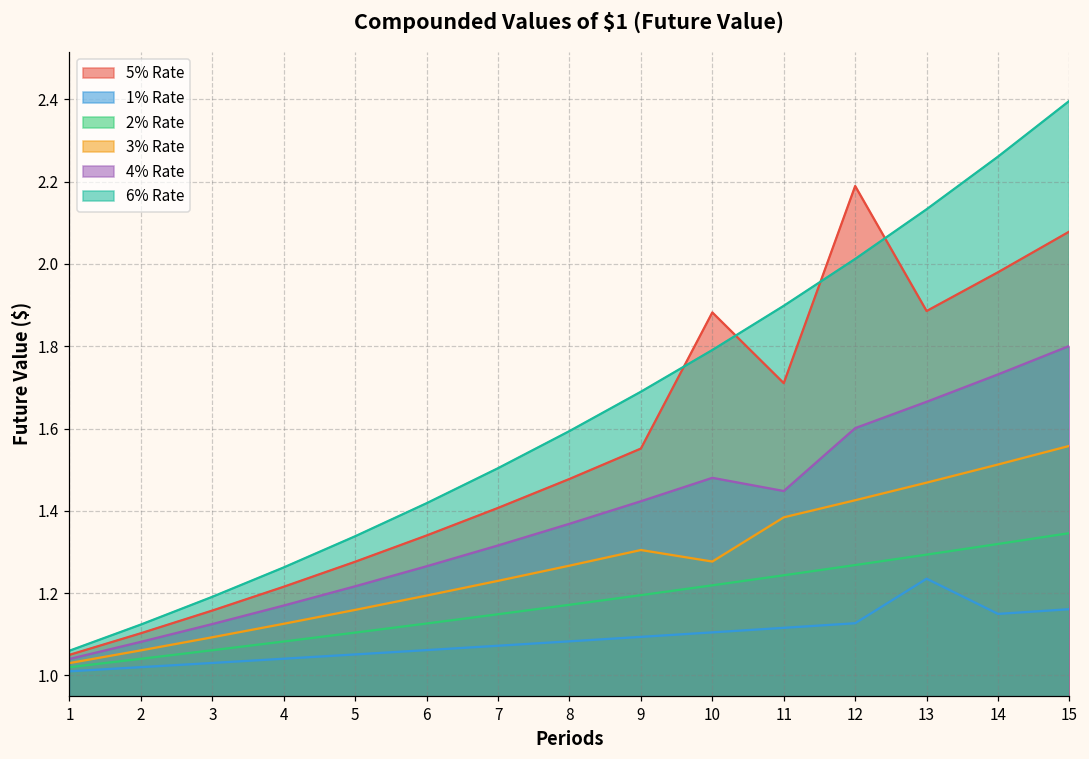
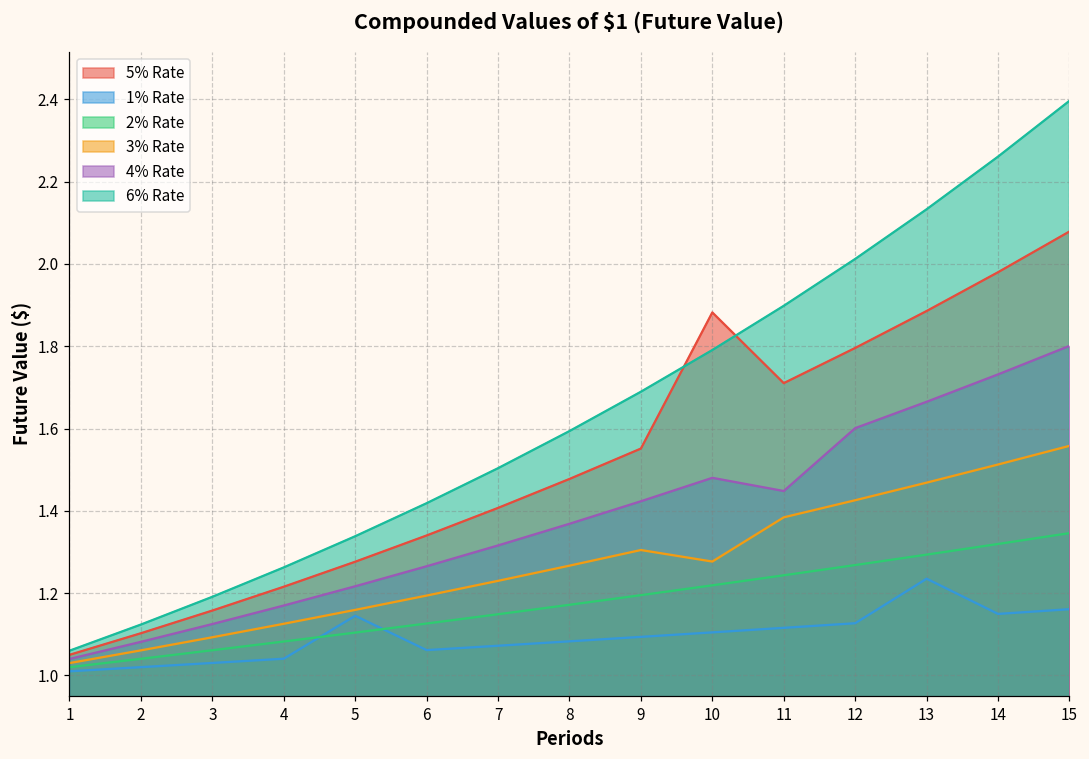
  {
    "5% Rate": {
      "1": 1.05,
      "2": 1.10,
      "3": 1.16,
      "4": 1.22,
      "5": 1.28,
      "6": 1.34,
      "7": 1.41,
      "8": 1.48,
      "9": 1.55,
      "10": 1.88,
      "11": 1.71,
-     "12": 2.19,
+     "12": 1.80,
      "13": 1.89,
      "14": 1.98,
      "15": 2.08
    },
    "1% Rate": {
      "1": 1.01,
      "2": 1.02,
      "3": 1.03,
      "4": 1.04,
-     "5": 1.05,
+     "5": 1.14,
      "6": 1.06,
      "7": 1.07,
      "8": 1.08,
      "9": 1.09,
      "10": 1.10,
      "11": 1.12,
      "12": 1.13,
      "13": 1.24,
      "14": 1.15,
      "15": 1.16
    },
    "3% Rate": {
      "1": 1.03,
      "2": 1.06,
      "3": 1.09,
      "4": 1.13,
      "5": 1.16,
      "6": 1.19,
      "7": 1.23,
      "8": 1.27,
      "9": 1.30,
      "10": 1.28,
      "11": 1.38,
      "12": 1.43,
      "13": 1.47,
      "14": 1.51,
      "15": 1.56
    },
    "4% Rate": {
      "1": 1.04,
      "2": 1.08,
      "3": 1.12,
      "4": 1.17,
      "5": 1.22,
      "6": 1.27,
      "7": 1.32,
      "8": 1.37,
      "9": 1.42,
      "10": 1.48,
      "11": 1.45,
      "12": 1.60,
      "13": 1.67,
      "14": 1.73,
      "15": 1.80
    }
  }
